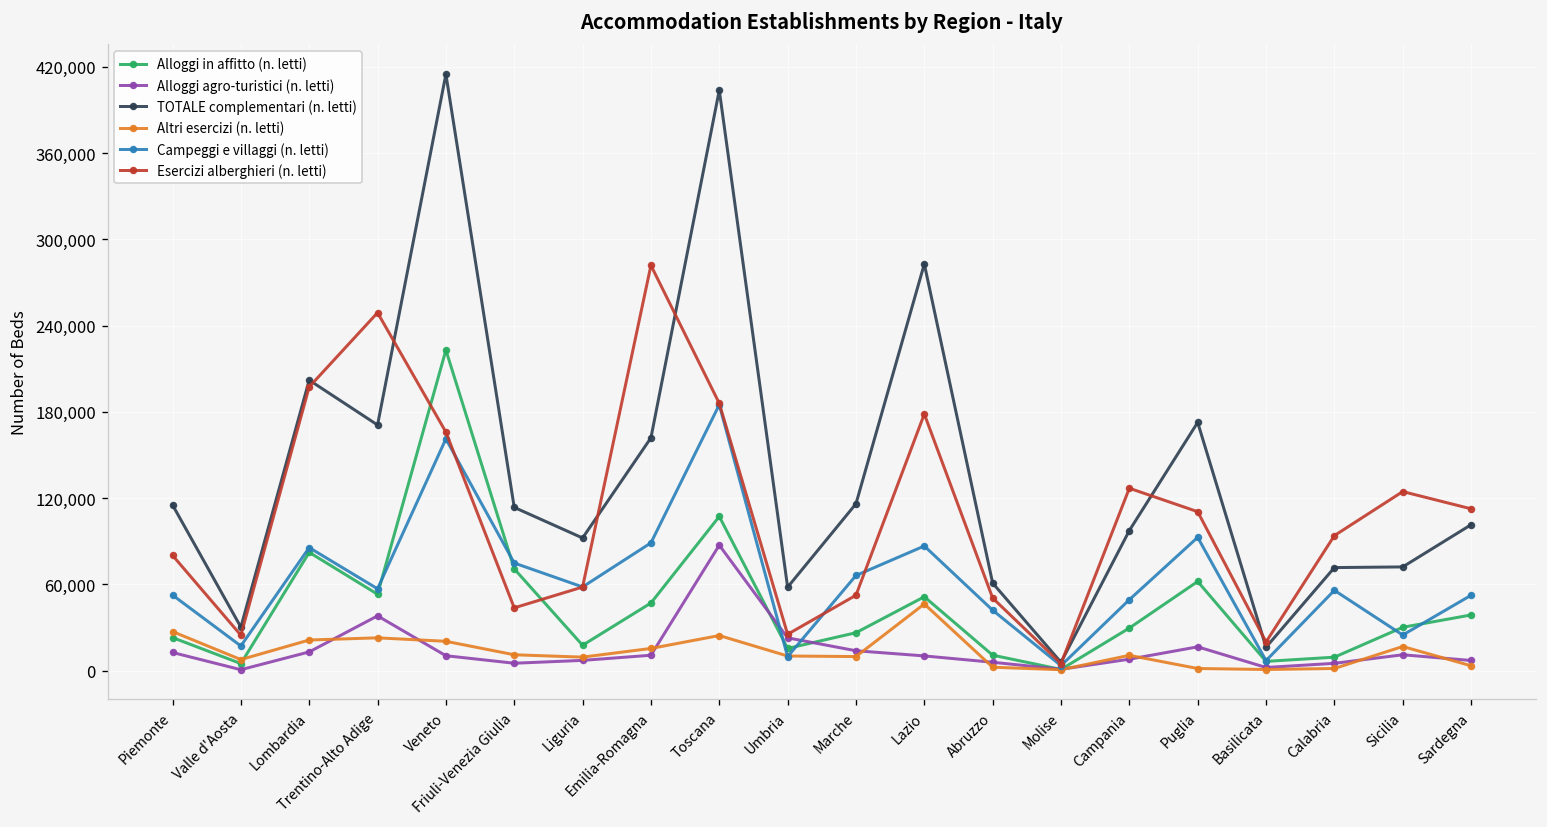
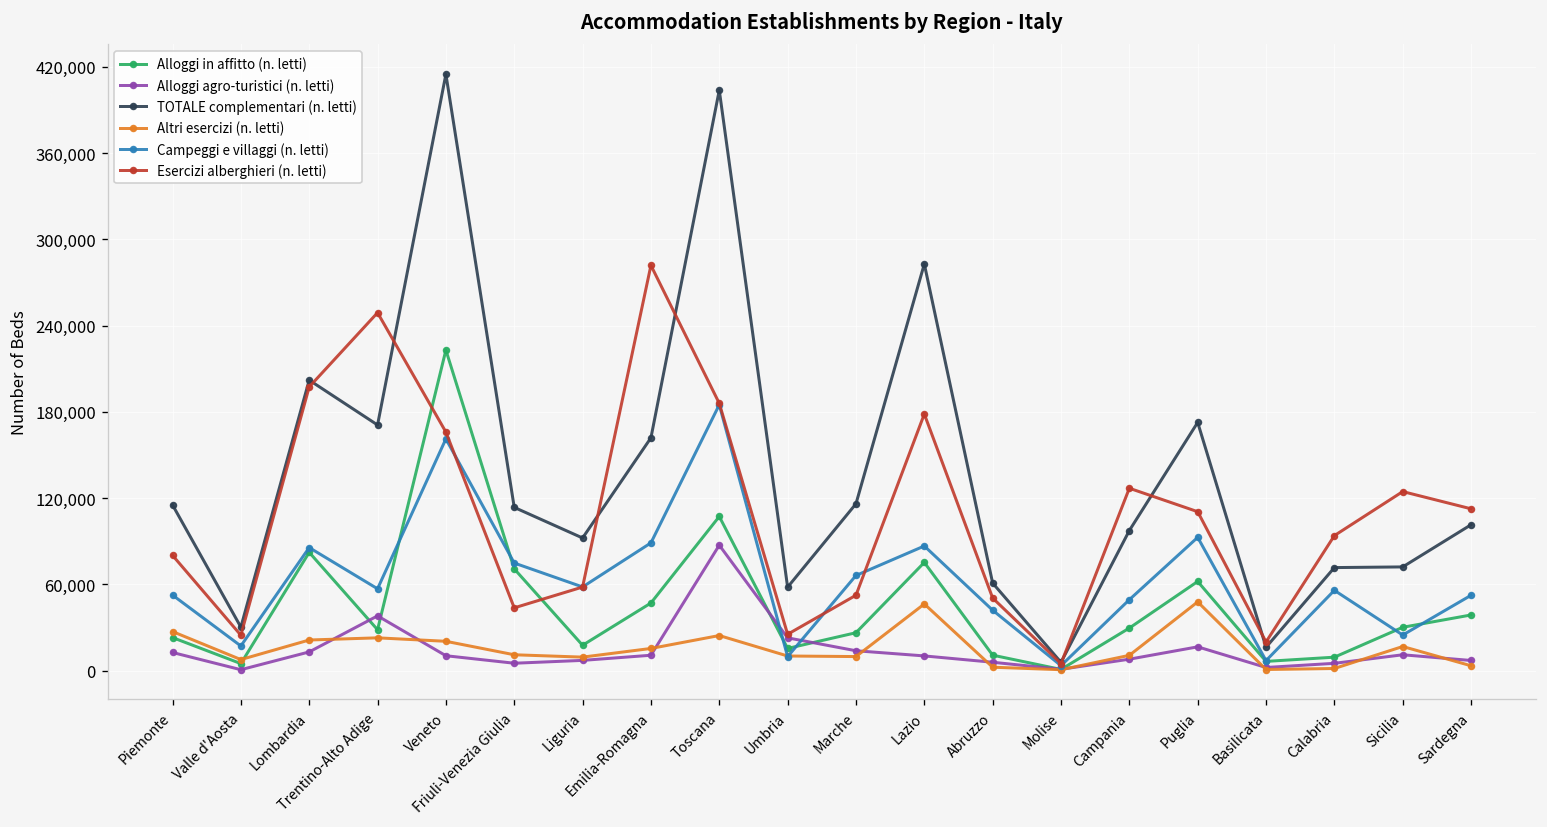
  {
    "Alloggi in affitto (n. letti)": {
      "Piemonte": "23,000",
      "Valle d'Aosta": "5,000",
      "Lombardia": "82,000",
-     "Trentino-Alto Adige": "53,000",
+     "Trentino-Alto Adige": "28,000",
      "Veneto": "223,000",
      "Friuli-Venezia Giulia": "71,000",
      "Liguria": "18,000",
      "Emilia-Romagna": "47,000",
      "Toscana": "107,000",
      "Umbria": "15,000",
      "Marche": "26,000",
-     "Lazio": "51,000",
+     "Lazio": "75,000",
      "Abruzzo": "11,000",
      "Campania": "30,000",
      "Puglia": "62,000",
      "Calabria": "9,000",
      "Sicilia": "30,000",
      "Sardegna": "39,000"
    },
    "Alloggi agro-turistici (n. letti)": {
      "Piemonte": "13,000",
      "Valle d'Aosta": "1,000",
      "Lombardia": "13,000",
      "Trentino-Alto Adige": "38,000",
      "Veneto": "10,000",
      "Friuli-Venezia Giulia": "5,000",
      "Liguria": "7,000",
      "Emilia-Romagna": "11,000",
      "Toscana": "87,000",
      "Umbria": "23,000",
      "Marche": "14,000",
      "Lazio": "10,000",
      "Abruzzo": "6,000",
      "Campania": "8,000",
      "Puglia": "17,000",
      "Calabria": "5,000",
      "Sicilia": "11,000",
      "Sardegna": "7,000"
    },
    "TOTALE complementari (n. letti)": {
      "Piemonte": "115,000",
      "Valle d'Aosta": "30,000",
      "Lombardia": "202,000",
      "Trentino-Alto Adige": "171,000",
      "Veneto": "415,000",
      "Friuli-Venezia Giulia": "114,000",
      "Liguria": "92,000",
      "Emilia-Romagna": "162,000",
      "Toscana": "404,000",
      "Umbria": "58,000",
      "Marche": "116,000",
      "Lazio": "283,000",
      "Abruzzo": "61,000",
      "Campania": "97,000",
      "Puglia": "173,000",
      "Basilicata": "16,000",
      "Calabria": "72,000",
      "Sicilia": "72,000",
      "Sardegna": "101,000"
    },
    "Altri esercizi (n. letti)": {
      "Piemonte": "27,000",
      "Valle d'Aosta": "8,000",
      "Lombardia": "21,000",
      "Trentino-Alto Adige": "23,000",
      "Veneto": "20,000",
      "Friuli-Venezia Giulia": "11,000",
      "Liguria": "9,000",
      "Emilia-Romagna": "15,000",
      "Toscana": "24,000",
      "Marche": "10,000",
      "Lazio": "46,000",
      "Abruzzo": "2,000",
      "Campania": "11,000",
-     "Puglia": "1,000",
+     "Puglia": "48,000",
      "Calabria": "1,000",
      "Sicilia": "17,000",
      "Sardegna": "3,000"
    },
    "Campeggi e villaggi (n. letti)": {
      "Piemonte": "53,000",
      "Valle d'Aosta": "17,000",
      "Lombardia": "86,000",
      "Trentino-Alto Adige": "57,000",
      "Veneto": "161,000",
      "Friuli-Venezia Giulia": "75,000",
      "Emilia-Romagna": "89,000",
      "Marche": "66,000",
      "Lazio": "87,000",
      "Abruzzo": "42,000",
      "Campania": "49,000",
      "Puglia": "93,000",
      "Calabria": "56,000",
      "Sicilia": "25,000",
      "Sardegna": "52,000"
    },
    "Esercizi alberghieri (n. letti)": {
      "Piemonte": "80,000",
      "Valle d'Aosta": "25,000",
      "Lombardia": "197,000",
      "Trentino-Alto Adige": "249,000",
      "Veneto": "166,000",
      "Friuli-Venezia Giulia": "44,000",
      "Emilia-Romagna": "282,000",
      "Umbria": "25,000",
      "Marche": "52,000",
      "Lazio": "178,000",
      "Abruzzo": "50,000",
      "Campania": "127,000",
      "Puglia": "111,000",
      "Basilicata": "20,000",
      "Calabria": "94,000",
      "Sicilia": "125,000",
      "Sardegna": "113,000"
    }
  }
